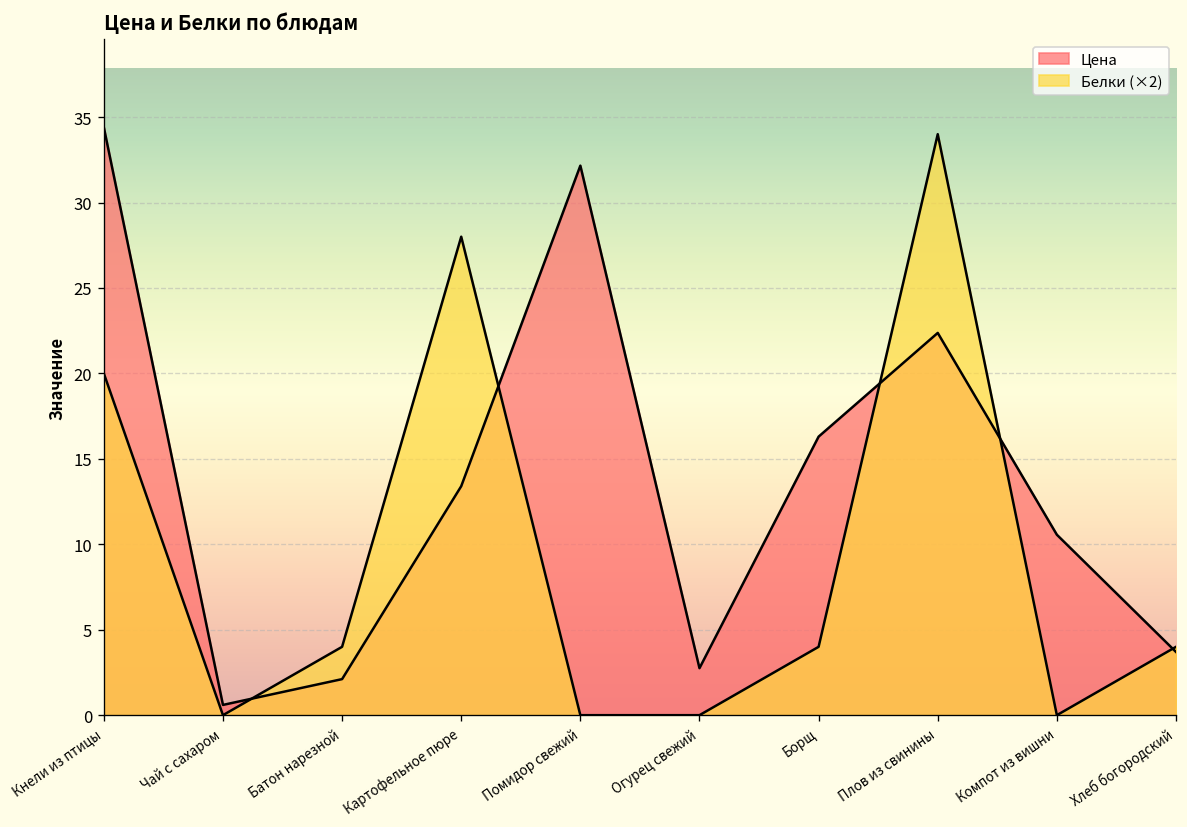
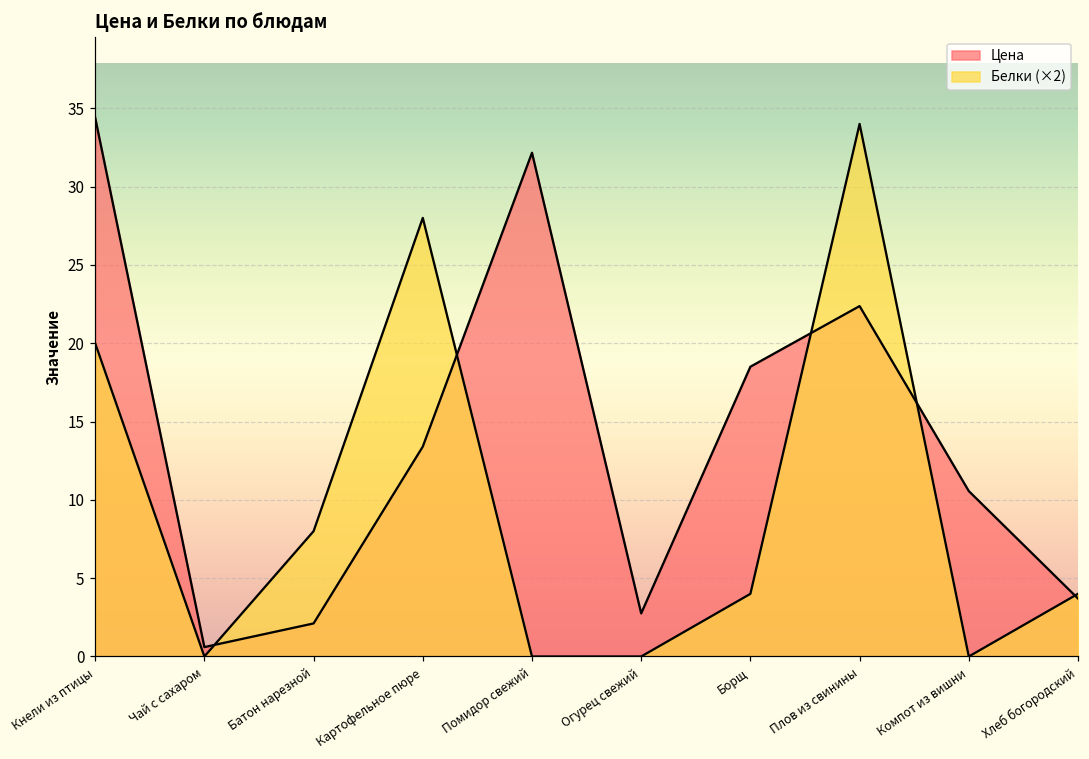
  {
    "Цена": {
      "Кнели из птицы": 34.4,
      "Чай с сахаром": 0.6,
      "Батон нарезной": 2.1,
      "Картофельное пюре": 13.4,
      "Помидор свежий": 32.2,
      "Огурец свежий": 2.8,
-     "Борщ": 16.3,
+     "Борщ": 18.5,
      "Плов из свинины": 22.4,
      "Компот из вишни": 10.6,
      "Хлеб богородский": 3.7
    },
    "Белки (×2)": {
      "Кнели из птицы": 20.0,
      "Чай с сахаром": 0.0,
-     "Батон нарезной": 4.0,
+     "Батон нарезной": 8.0,
      "Картофельное пюре": 28.0,
      "Помидор свежий": 0.0,
      "Огурец свежий": 0.0,
      "Борщ": 4.0,
      "Плов из свинины": 34.0,
      "Компот из вишни": 0.0,
      "Хлеб богородский": 4.0
    }
  }
